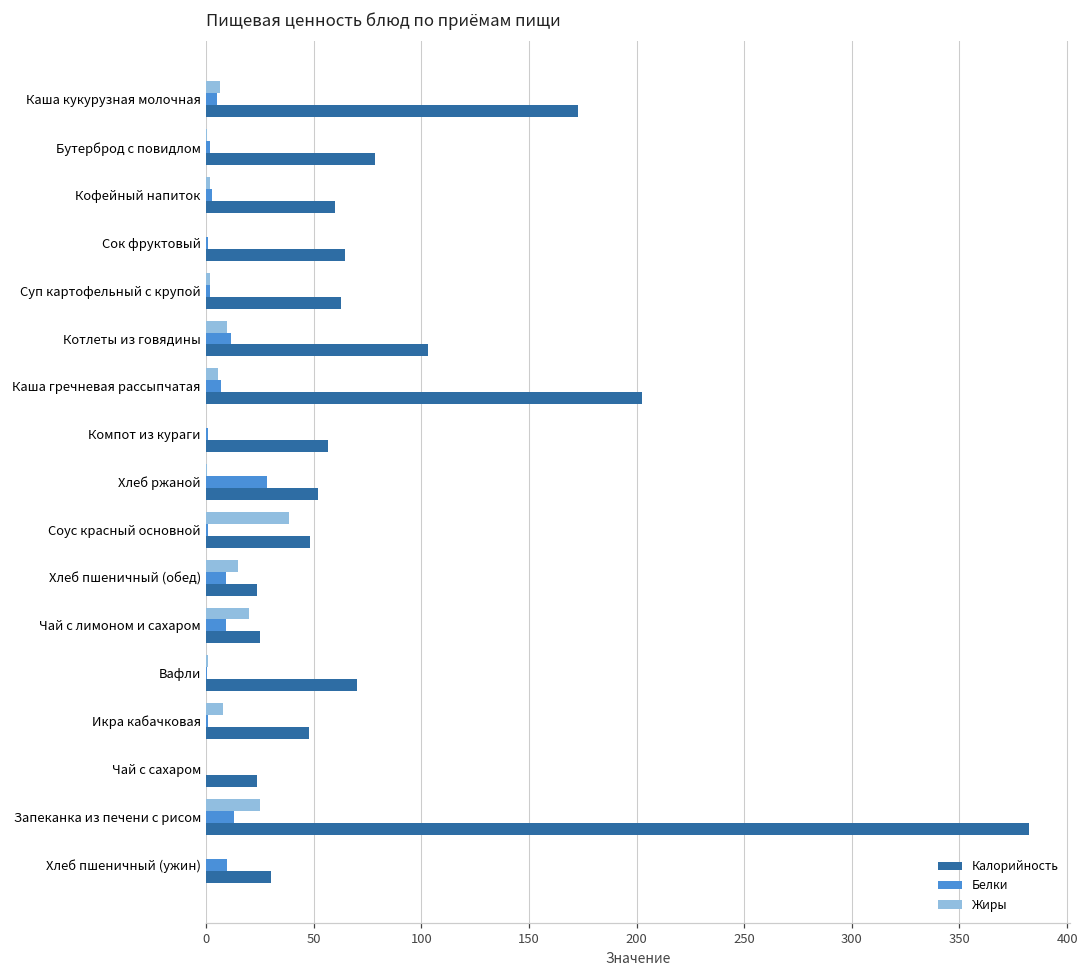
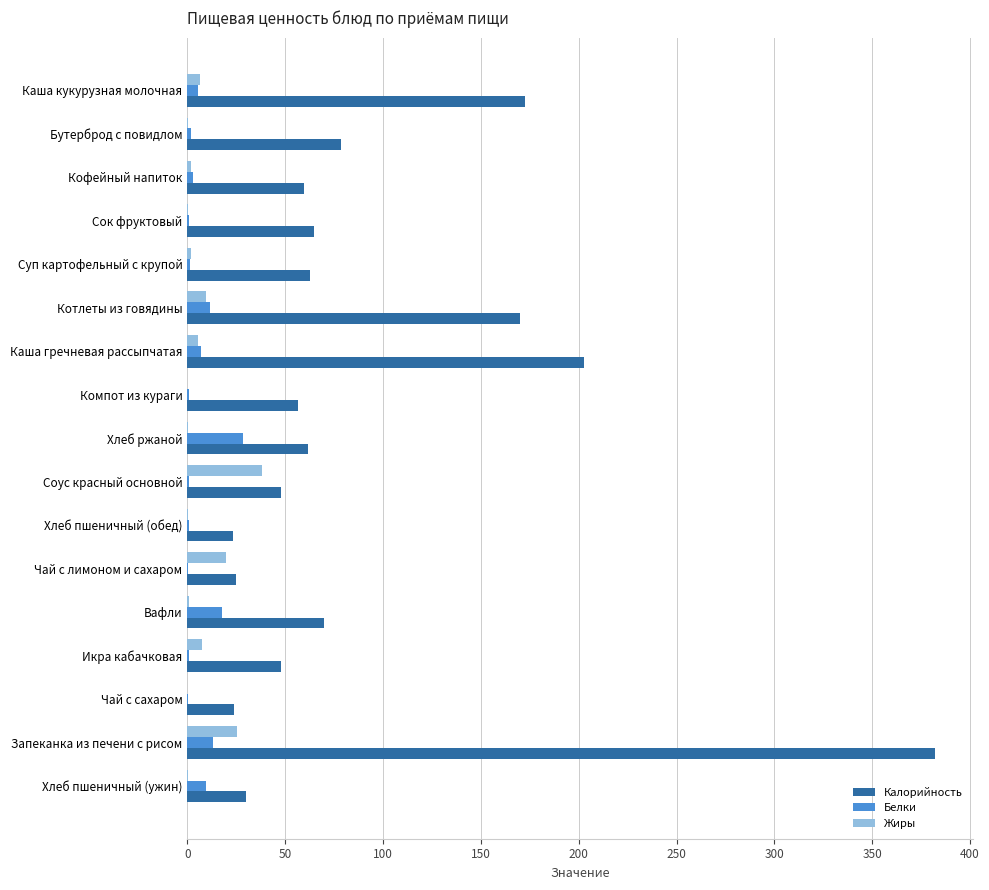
  {
    "Калорийность": {
      "Каша кукурузная молочная": 173,
      "Бутерброд с повидлом": 79,
      "Кофейный напиток": 60,
      "Сок фруктовый": 65,
      "Суп картофельный с крупой": 63,
-     "Котлеты из говядины": 103,
+     "Котлеты из говядины": 170,
      "Каша гречневая рассыпчатая": 203,
      "Компот из кураги": 56,
-     "Хлеб ржаной": 52,
+     "Хлеб ржаной": 62,
      "Соус красный основной": 48,
      "Хлеб пшеничный (обед)": 24,
      "Чай с лимоном и сахаром": 25,
      "Вафли": 70,
      "Икра кабачковая": 48,
      "Чай с сахаром": 24,
      "Запеканка из печени с рисом": 382,
      "Хлеб пшеничный (ужин)": 30
    },
    "Белки": {
      "Каша кукурузная молочная": 5,
      "Бутерброд с повидлом": 2,
      "Кофейный напиток": 3,
      "Суп картофельный с крупой": 2,
      "Котлеты из говядины": 11,
      "Каша гречневая рассыпчатая": 7,
      "Хлеб ржаной": 28,
-     "Хлеб пшеничный (обед)": 9,
-     "Чай с лимоном и сахаром": 9,
-     "Вафли": 1,
+     "Хлеб пшеничный (обед)": 1,
+     "Чай с лимоном и сахаром": 0,
+     "Вафли": 17,
      "Запеканка из печени с рисом": 13,
      "Хлеб пшеничный (ужин)": 10
    },
    "Жиры": {
      "Каша кукурузная молочная": 7,
      "Кофейный напиток": 2,
      "Суп картофельный с крупой": 2,
      "Котлеты из говядины": 10,
      "Каша гречневая рассыпчатая": 5,
      "Компот из кураги": 0,
      "Соус красный основной": 38,
-     "Хлеб пшеничный (обед)": 15,
+     "Хлеб пшеничный (обед)": 0,
      "Чай с лимоном и сахаром": 20,
      "Икра кабачковая": 8,
      "Чай с сахаром": 0,
      "Запеканка из печени с рисом": 25
    }
  }
